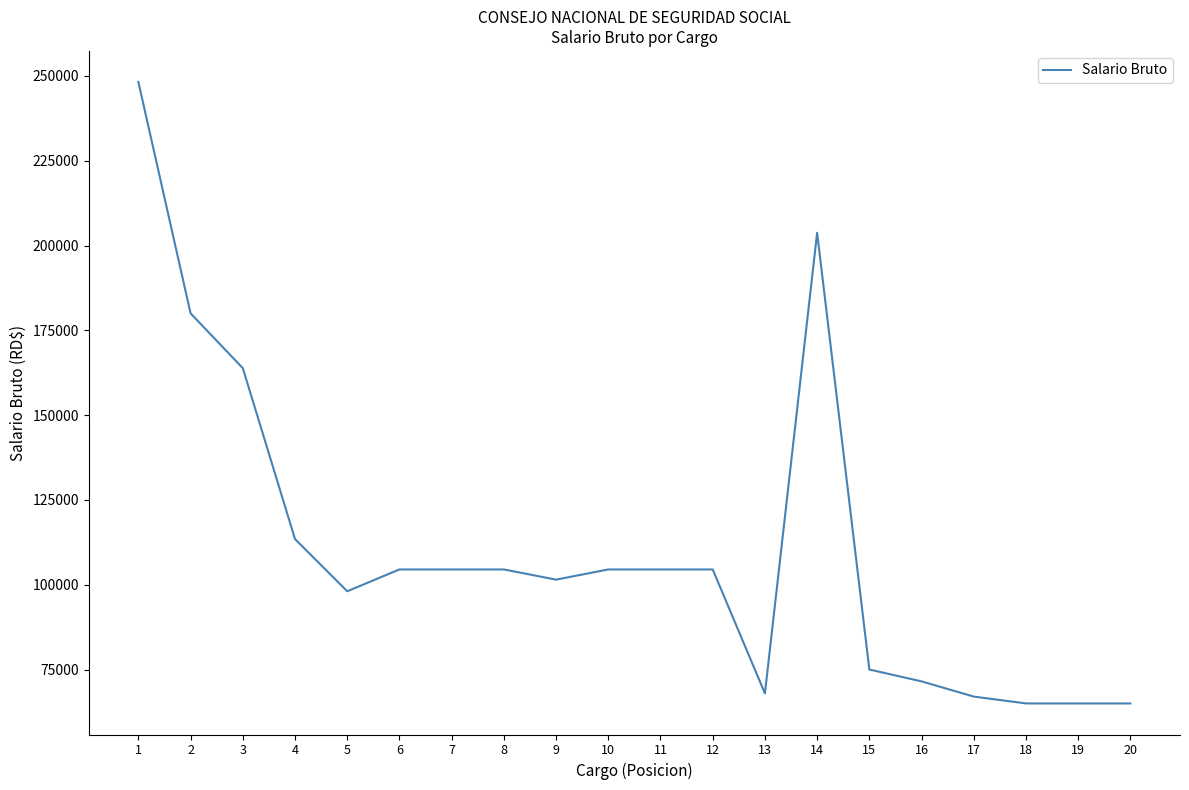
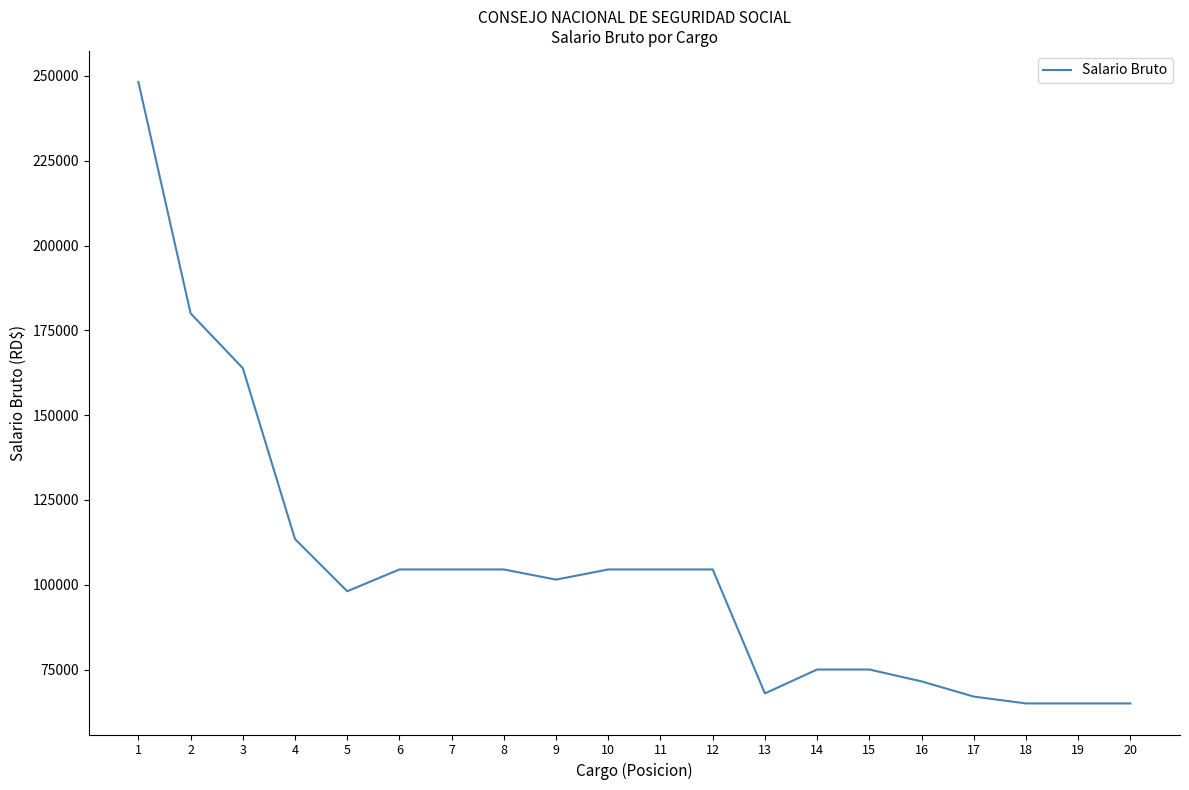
  {
    "1": 248000,
    "2": 180000,
    "3": 164000,
    "4": 113000,
    "5": 98000,
    "6": 105000,
    "7": 105000,
    "8": 105000,
    "9": 101000,
    "10": 105000,
    "11": 105000,
    "12": 105000,
    "13": 68000,
-   "14": 204000,
+   "14": 75000,
    "15": 75000,
    "16": 72000,
    "17": 67000,
    "18": 65000,
    "19": 65000,
    "20": 65000
  }
